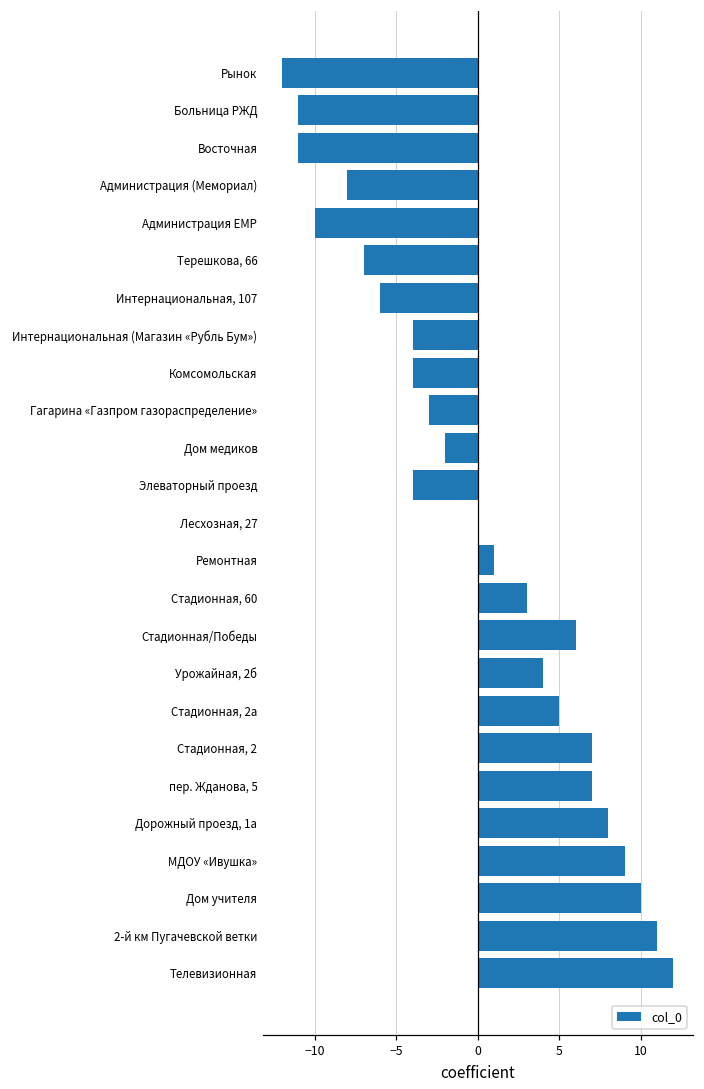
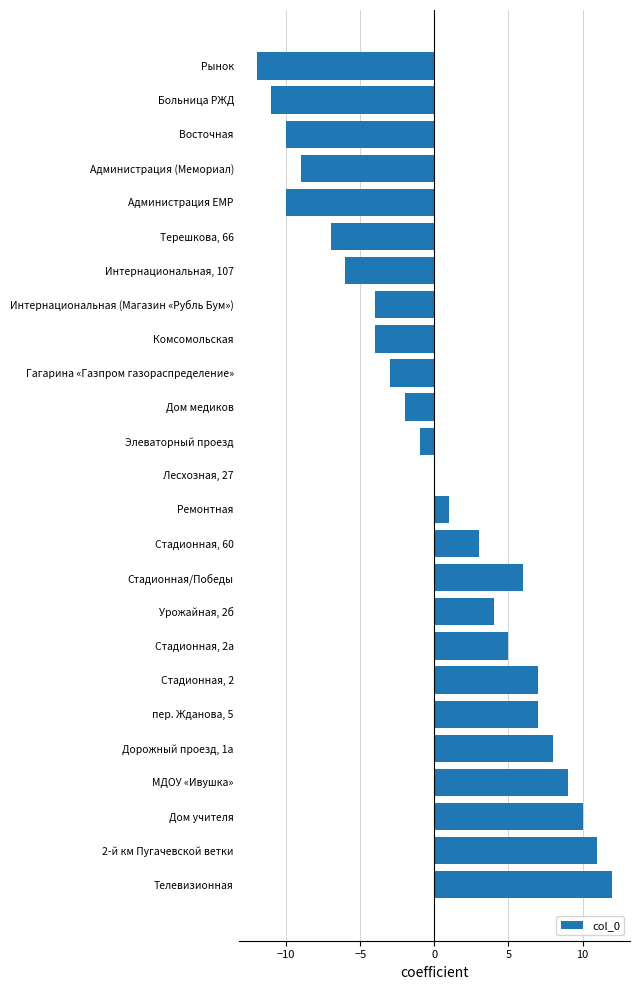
  {
    "Рынок": -12.0,
    "Больница РЖД": -11.0,
-   "Восточная": -11.0,
-   "Администрация (Мемориал)": -8.0,
+   "Восточная": -10.0,
+   "Администрация (Мемориал)": -9.0,
    "Администрация ЕМР": -10.0,
    "Терешкова, 66": -7.0,
    "Интернациональная, 107": -6.0,
    "Интернациональная (Магазин «Рубль Бум»)": -4.0,
    "Комсомольская": -4.0,
    "Гагарина «Газпром газораспределение»": -3.0,
    "Дом медиков": -2.0,
-   "Элеваторный проезд": -4.0,
+   "Элеваторный проезд": -1.0,
    "Лесхозная, 27": 0.0,
    "Ремонтная": 1.0,
    "Стадионная, 60": 3.0,
    "Стадионная/Победы": 6.0,
    "Урожайная, 2б": 4.0,
    "Стадионная, 2а": 5.0,
    "Стадионная, 2": 7.0,
    "пер. Жданова, 5": 7.0,
    "Дорожный проезд, 1а": 8.0,
    "МДОУ «Ивушка»": 9.0,
    "Дом учителя": 10.0,
    "2-й км Пугачевской ветки": 11.0,
    "Телевизионная": 12.0
  }
